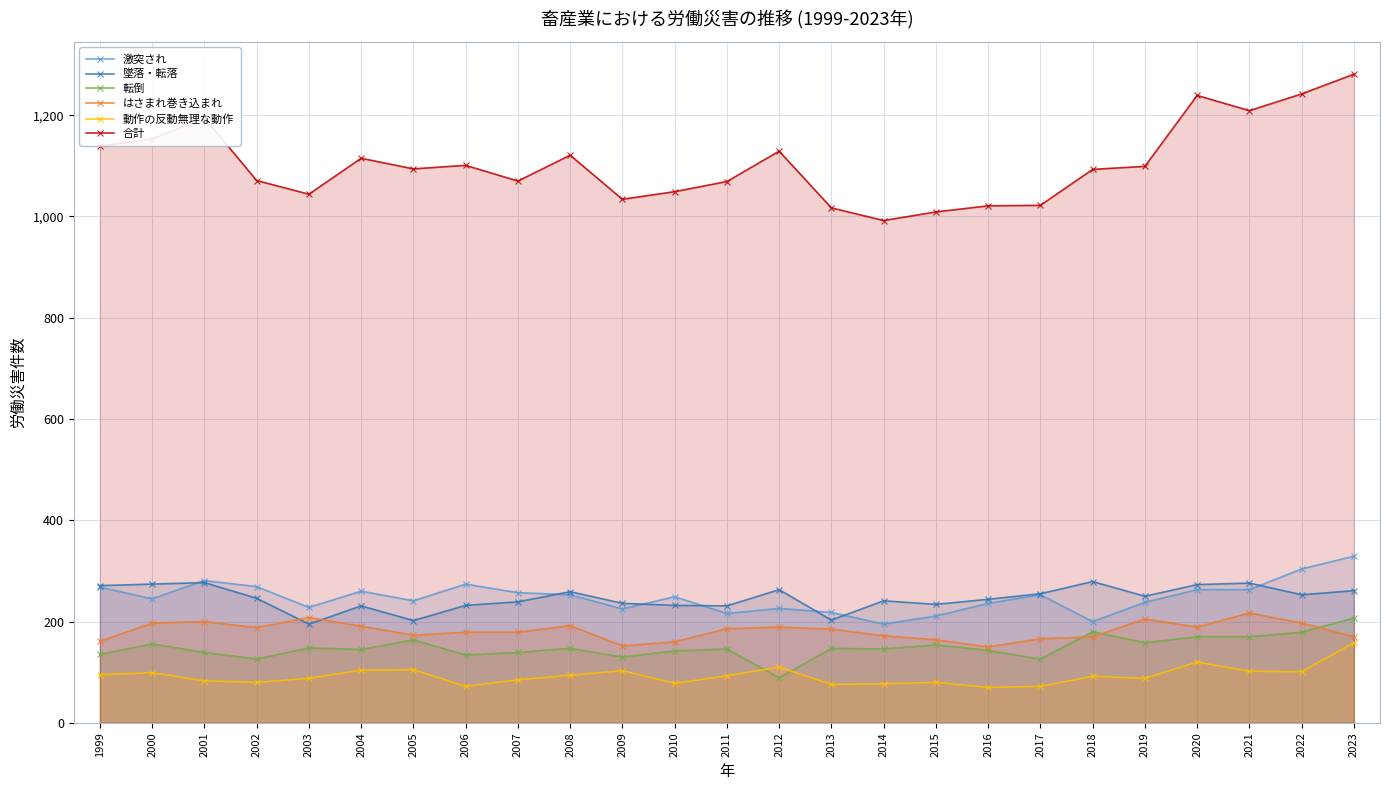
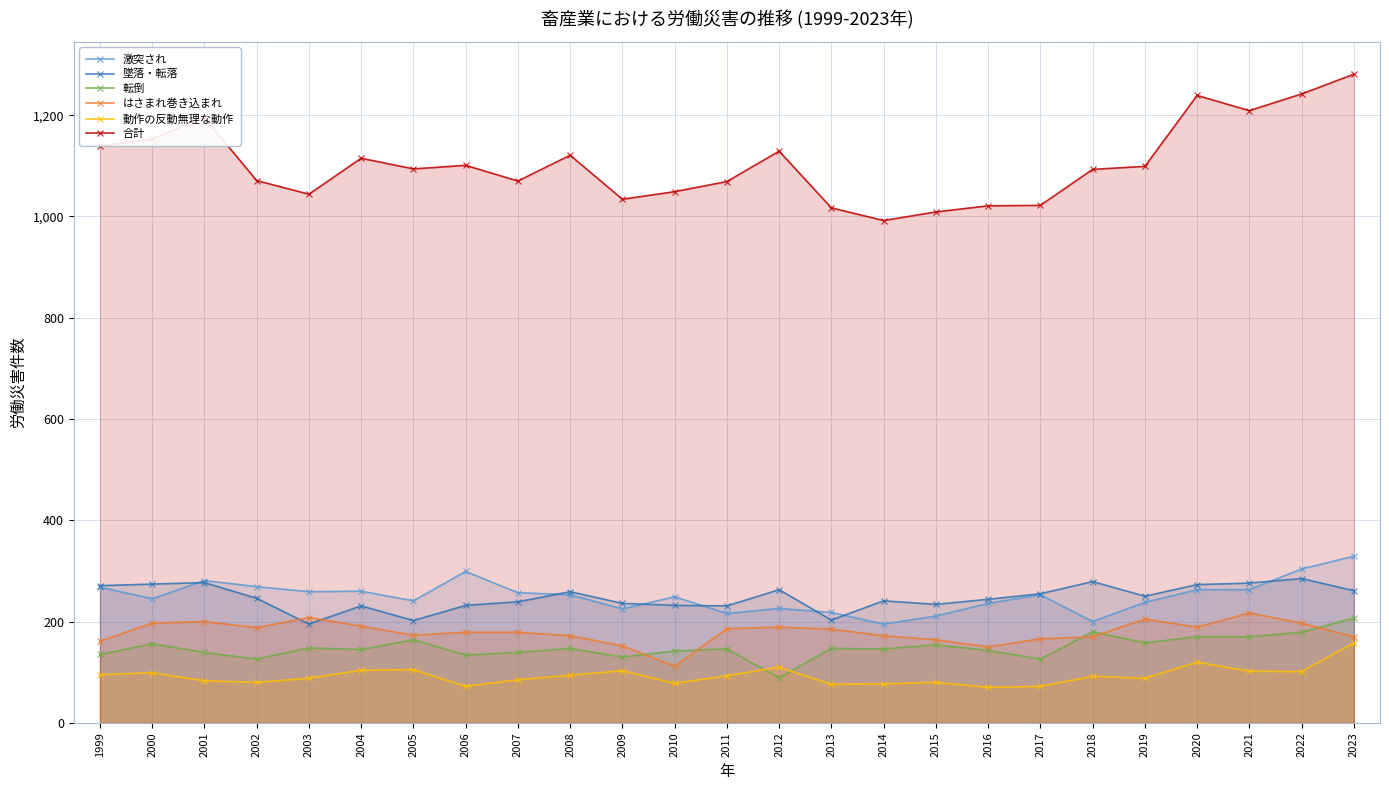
  {
    "激突され": {
      "2000": "250",
      "2002": "270",
-     "2003": "230",
+     "2003": "260",
      "2004": "260",
      "2005": "240",
-     "2006": "270",
+     "2006": "300",
      "2007": "260",
      "2008": "250",
      "2009": "230",
      "2010": "250",
      "2011": "220",
      "2012": "230",
      "2013": "220",
      "2014": "200",
      "2015": "210",
      "2016": "240",
      "2018": "200",
      "2019": "240",
      "2020": "260",
      "2021": "260",
      "2022": "300",
      "2023": "330"
    },
    "墜落・転落": {
      "2000": "270",
      "2002": "250",
      "2003": "200",
      "2004": "230",
      "2005": "200",
      "2006": "230",
      "2007": "240",
      "2008": "260",
      "2009": "240",
      "2010": "230",
      "2011": "230",
      "2012": "260",
      "2013": "200",
      "2014": "240",
      "2015": "230",
      "2016": "240",
      "2018": "280",
      "2019": "250",
      "2020": "270",
      "2021": "280",
-     "2022": "250",
+     "2022": "290",
      "2023": "260"
    },
    "転倒": {
      "1999": "140",
      "2000": "160",
      "2001": "140",
      "2002": "130",
      "2003": "150",
      "2004": "150",
      "2005": "160",
      "2006": "130",
      "2007": "140",
      "2008": "150",
      "2009": "130",
      "2010": "140",
      "2011": "150",
      "2012": "90",
      "2013": "150",
      "2014": "150",
      "2015": "150",
      "2016": "140",
      "2017": "130",
      "2018": "180",
      "2019": "160",
      "2020": "170",
      "2021": "170",
      "2022": "180",
      "2023": "210"
    },
    "はさまれ巻き込まれ": {
      "1999": "160",
      "2000": "200",
      "2001": "200",
      "2002": "190",
      "2003": "210",
      "2004": "190",
      "2005": "170",
      "2006": "180",
      "2007": "180",
-     "2008": "190",
+     "2008": "170",
      "2009": "150",
-     "2010": "160",
+     "2010": "110",
      "2011": "190",
      "2012": "190",
      "2013": "190",
      "2014": "170",
      "2015": "160",
      "2016": "150",
      "2017": "170",
      "2018": "170",
      "2019": "210",
      "2020": "190",
      "2021": "220",
      "2022": "200",
      "2023": "170"
    },
    "動作の反動無理な動作": {
      "1999": "100",
      "2000": "100",
      "2001": "80",
      "2002": "80",
      "2003": "90",
      "2004": "100",
      "2005": "110",
      "2006": "70",
      "2007": "90",
      "2008": "90",
      "2009": "100",
      "2010": "80",
      "2011": "90",
      "2012": "110",
      "2013": "80",
      "2014": "80",
      "2015": "80",
      "2016": "70",
      "2017": "70",
      "2018": "90",
      "2019": "90",
      "2020": "120",
      "2021": "100",
      "2022": "100",
      "2023": "160"
    },
    "合計": {
      "1999": "1,140",
      "2002": "1,070",
      "2003": "1,040",
      "2004": "1,120",
      "2005": "1,090",
      "2006": "1,100",
      "2007": "1,070",
      "2008": "1,120",
      "2009": "1,030",
      "2010": "1,050",
      "2011": "1,070",
      "2012": "1,130",
      "2013": "1,020",
      "2014": "990",
      "2015": "1,010",
      "2016": "1,020",
      "2017": "1,020",
      "2018": "1,090",
      "2019": "1,100",
      "2020": "1,240",
      "2021": "1,210",
      "2022": "1,240",
      "2023": "1,280"
    }
  }
